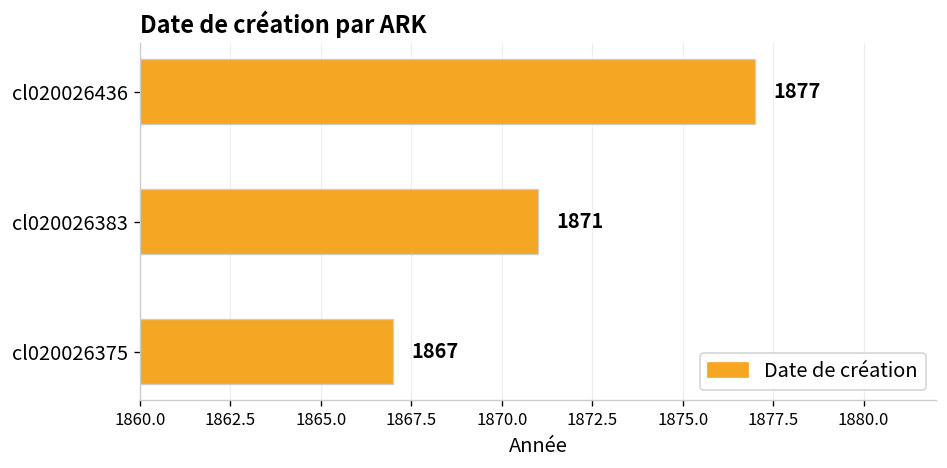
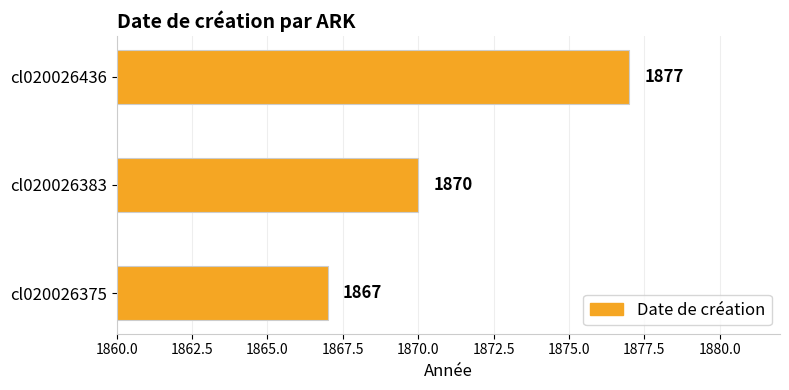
  {
    "cl020026436": 1877,
-   "cl020026383": 1871,
+   "cl020026383": 1870,
    "cl020026375": 1867
  }
